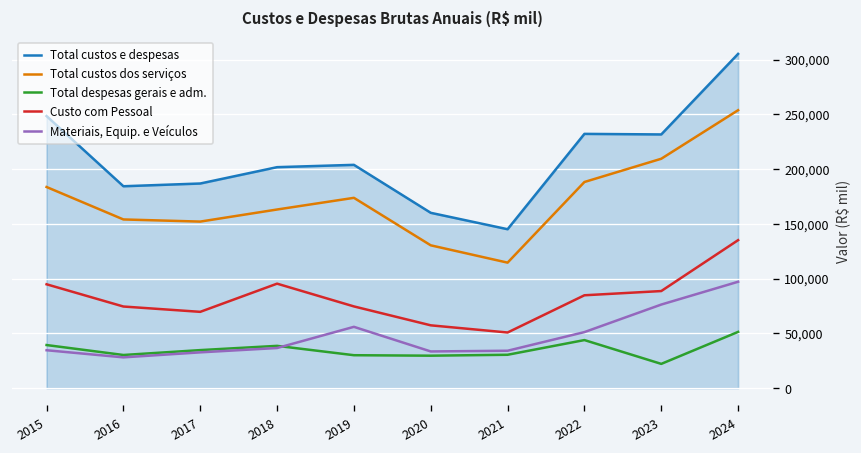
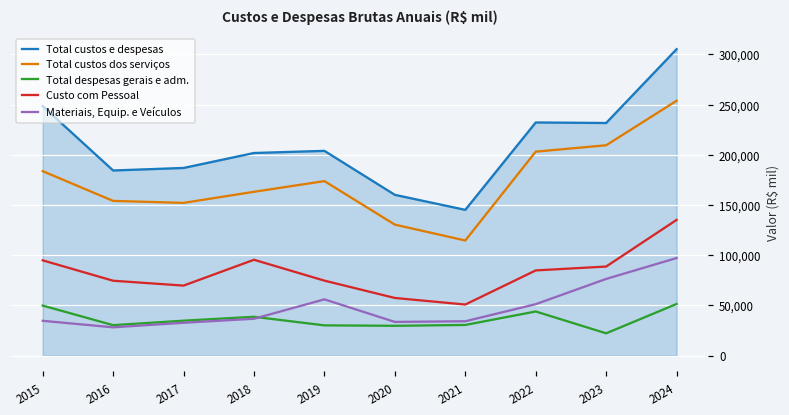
  {
    "Total custos e despesas": {
      "2016": "180,000",
      "2017": "190,000",
      "2018": "200,000",
      "2019": "200,000",
      "2020": "160,000",
      "2021": "150,000",
      "2022": "230,000",
      "2023": "230,000",
      "2024": "310,000"
    },
    "Total custos dos serviços": {
      "2015": "180,000",
      "2016": "150,000",
      "2017": "150,000",
      "2018": "160,000",
      "2019": "170,000",
      "2020": "130,000",
      "2021": "110,000",
-     "2022": "190,000",
+     "2022": "200,000",
      "2023": "210,000",
      "2024": "250,000"
    },
    "Total despesas gerais e adm.": {
-     "2015": "40,000",
+     "2015": "50,000",
      "2019": "30,000",
      "2020": "30,000",
      "2021": "30,000",
      "2022": "40,000",
      "2023": "20,000",
      "2024": "50,000"
    },
    "Custo com Pessoal": {
      "2015": "90,000",
      "2016": "70,000",
      "2017": "70,000",
      "2018": "100,000",
      "2019": "70,000",
      "2020": "60,000",
      "2021": "50,000",
      "2022": "80,000",
      "2023": "90,000",
      "2024": "140,000"
    },
    "Materiais, Equip. e Veículos": {
      "2015": "30,000",
      "2019": "60,000",
      "2020": "30,000",
      "2021": "30,000",
      "2022": "50,000",
      "2023": "80,000",
      "2024": "100,000"
    }
  }
